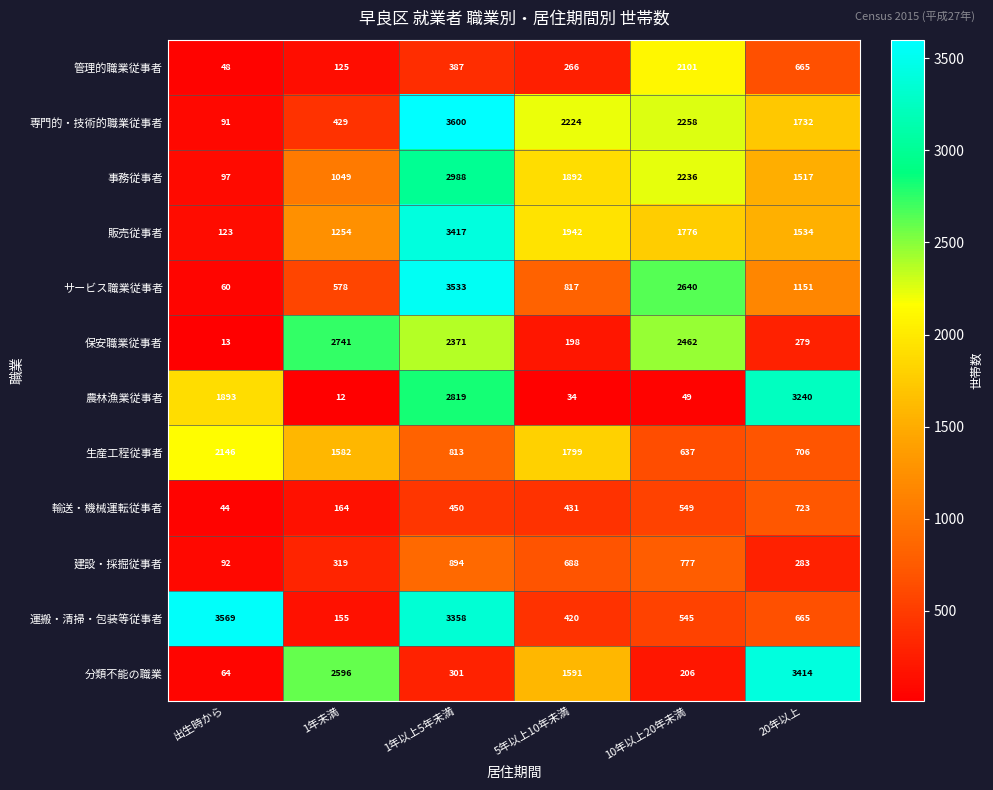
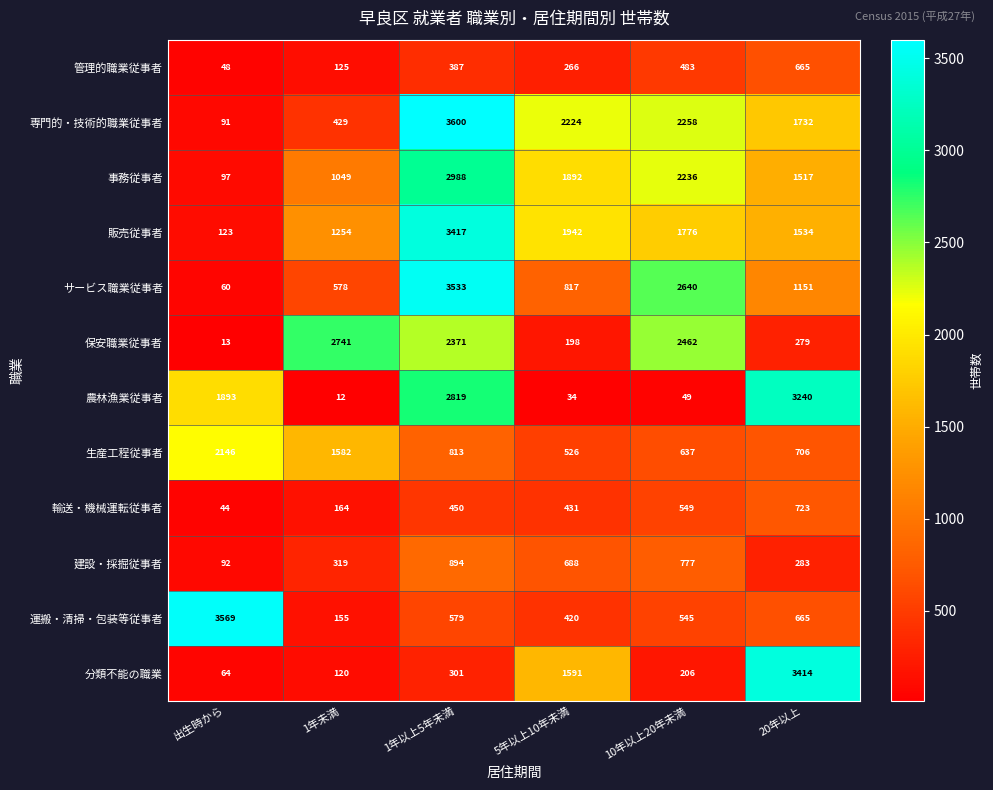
  {
    "管理的職業従事者": {
      "出生時から": 48,
      "1年未満": 125,
      "1年以上5年未満": 387,
      "5年以上10年未満": 266,
-     "10年以上20年未満": 2101,
+     "10年以上20年未満": 483,
      "20年以上": 665
    },
    "専門的・技術的職業従事者": {
      "出生時から": 91,
      "1年未満": 429,
      "1年以上5年未満": 3600,
      "5年以上10年未満": 2224,
      "10年以上20年未満": 2258,
      "20年以上": 1732
    },
    "事務従事者": {
      "出生時から": 97,
      "1年未満": 1049,
      "1年以上5年未満": 2988,
      "5年以上10年未満": 1892,
      "10年以上20年未満": 2236,
      "20年以上": 1517
    },
    "販売従事者": {
      "出生時から": 123,
      "1年未満": 1254,
      "1年以上5年未満": 3417,
      "5年以上10年未満": 1942,
      "10年以上20年未満": 1776,
      "20年以上": 1534
    },
    "サービス職業従事者": {
      "出生時から": 60,
      "1年未満": 578,
      "1年以上5年未満": 3533,
      "5年以上10年未満": 817,
      "10年以上20年未満": 2640,
      "20年以上": 1151
    },
    "保安職業従事者": {
      "出生時から": 13,
      "1年未満": 2741,
      "1年以上5年未満": 2371,
      "5年以上10年未満": 198,
      "10年以上20年未満": 2462,
      "20年以上": 279
    },
    "農林漁業従事者": {
      "出生時から": 1893,
      "1年未満": 12,
      "1年以上5年未満": 2819,
      "5年以上10年未満": 34,
      "10年以上20年未満": 49,
      "20年以上": 3240
    },
    "生産工程従事者": {
      "出生時から": 2146,
      "1年未満": 1582,
      "1年以上5年未満": 813,
-     "5年以上10年未満": 1799,
+     "5年以上10年未満": 526,
      "10年以上20年未満": 637,
      "20年以上": 706
    },
    "輸送・機械運転従事者": {
      "出生時から": 44,
      "1年未満": 164,
      "1年以上5年未満": 450,
      "5年以上10年未満": 431,
      "10年以上20年未満": 549,
      "20年以上": 723
    },
    "建設・採掘従事者": {
      "出生時から": 92,
      "1年未満": 319,
      "1年以上5年未満": 894,
      "5年以上10年未満": 688,
      "10年以上20年未満": 777,
      "20年以上": 283
    },
    "運搬・清掃・包装等従事者": {
      "出生時から": 3569,
      "1年未満": 155,
-     "1年以上5年未満": 3358,
+     "1年以上5年未満": 579,
      "5年以上10年未満": 420,
      "10年以上20年未満": 545,
      "20年以上": 665
    },
    "分類不能の職業": {
      "出生時から": 64,
-     "1年未満": 2596,
+     "1年未満": 120,
      "1年以上5年未満": 301,
      "5年以上10年未満": 1591,
      "10年以上20年未満": 206,
      "20年以上": 3414
    }
  }
